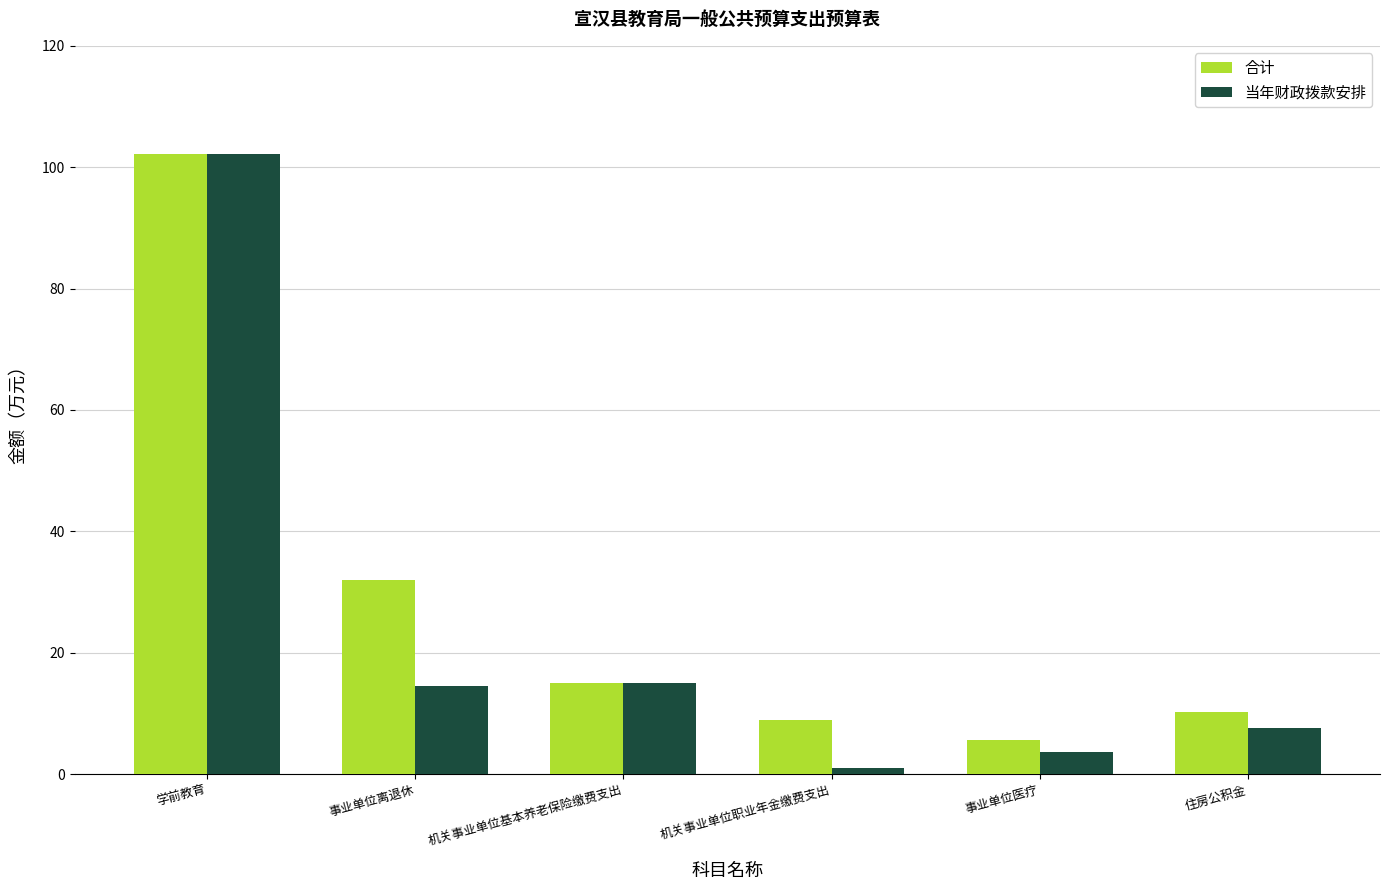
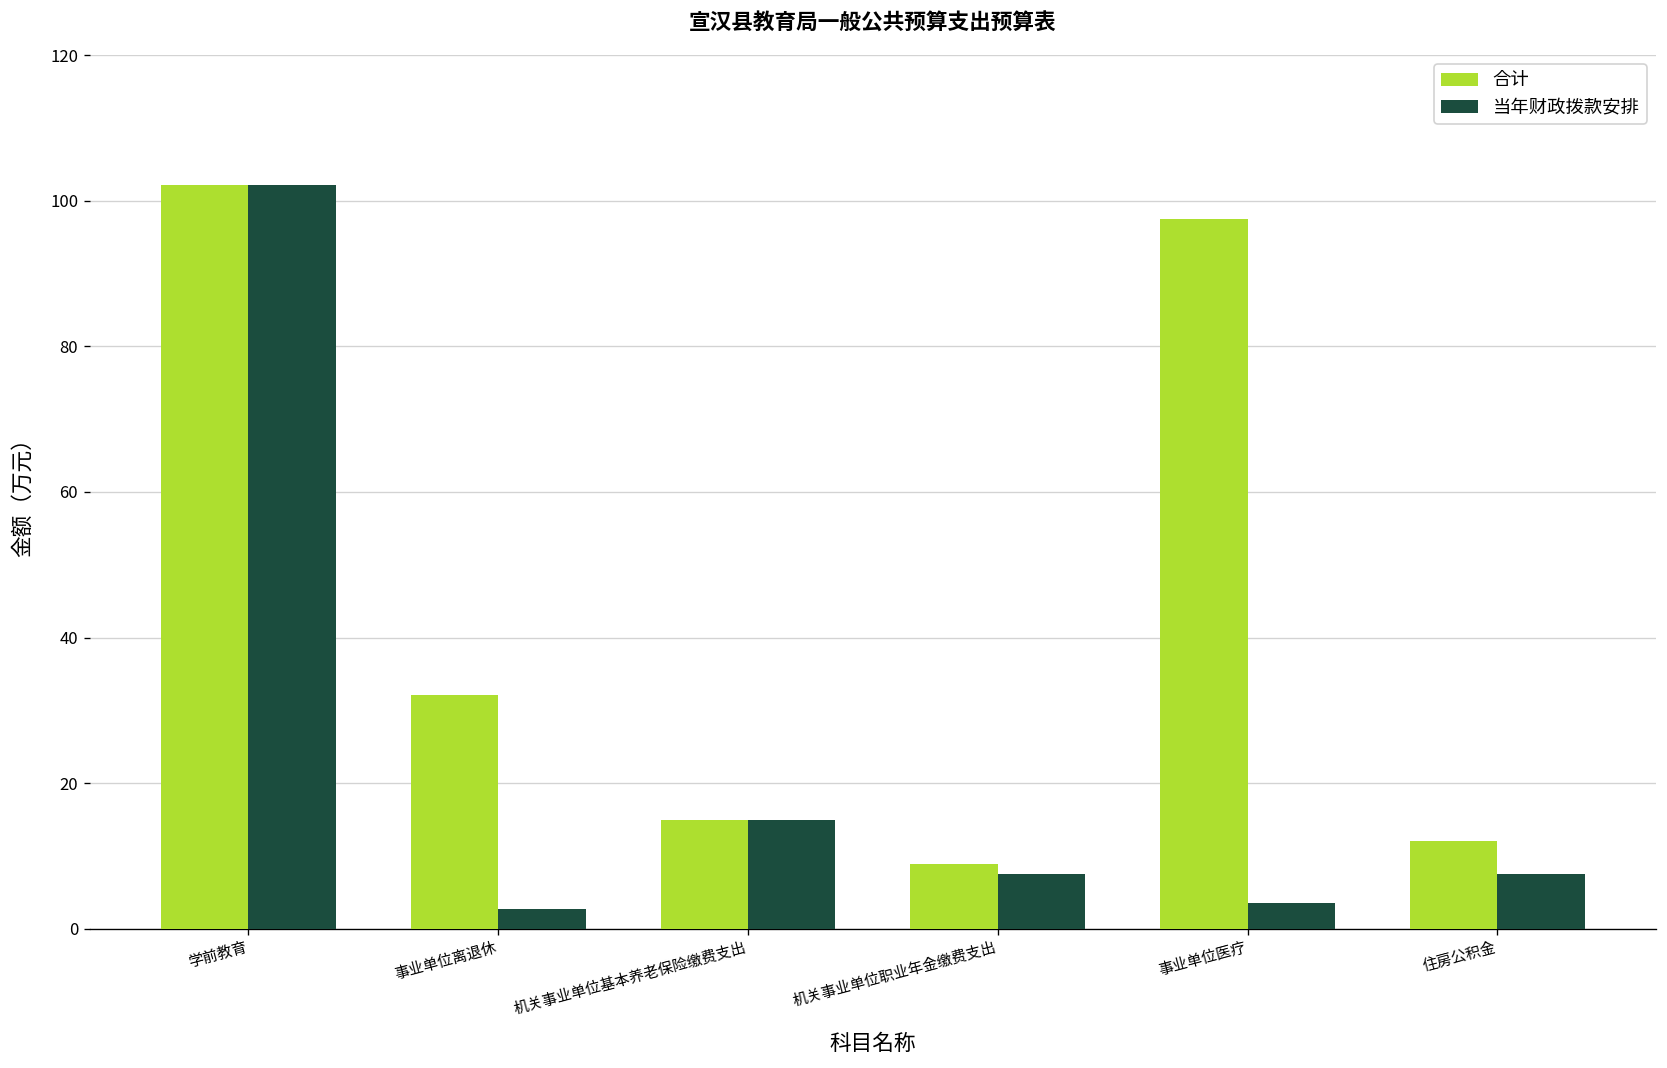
  {
    "合计": {
      "学前教育": 102,
      "事业单位离退休": 32,
      "机关事业单位基本养老保险缴费支出": 15,
      "机关事业单位职业年金缴费支出": 9,
-     "事业单位医疗": 6,
-     "住房公积金": 10
+     "事业单位医疗": 98,
+     "住房公积金": 12
    },
    "当年财政拨款安排": {
      "学前教育": 102,
-     "事业单位离退休": 14,
+     "事业单位离退休": 3,
      "机关事业单位基本养老保险缴费支出": 15,
-     "机关事业单位职业年金缴费支出": 1,
+     "机关事业单位职业年金缴费支出": 7,
      "事业单位医疗": 4,
      "住房公积金": 8
    }
  }
